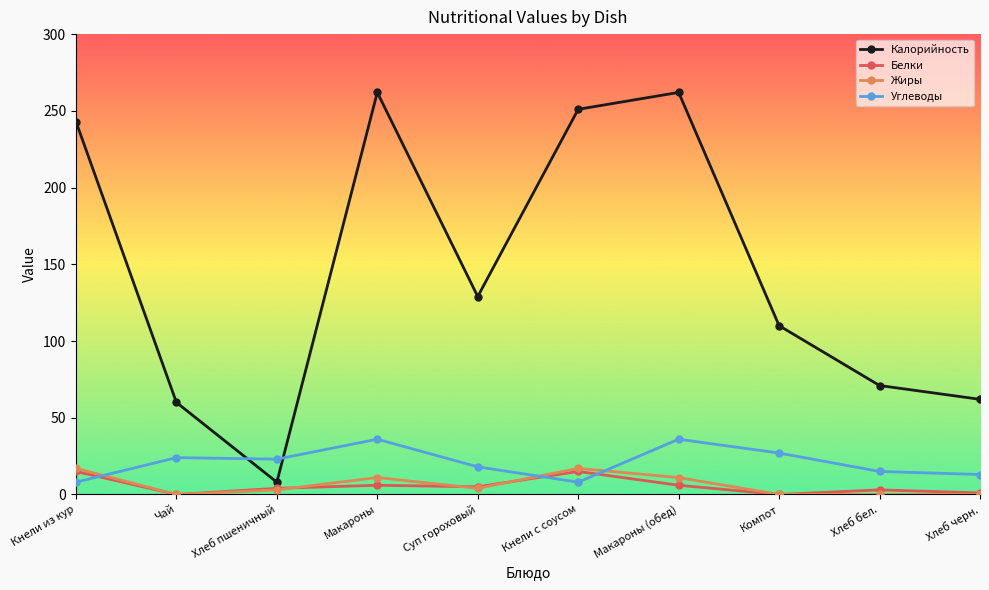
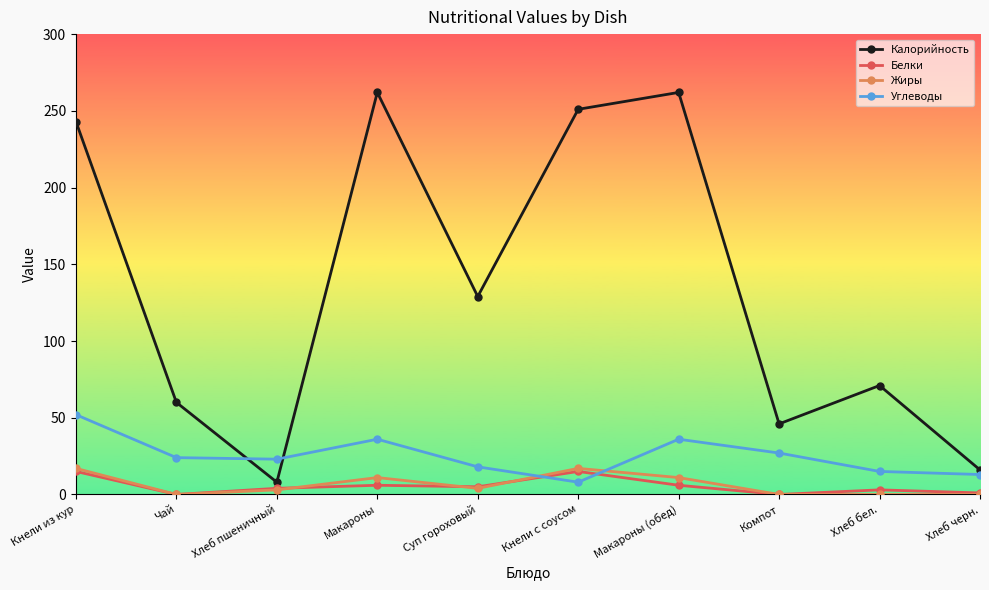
  {
    "Калорийность": {
      "Кнели из кур": 243,
      "Чай": 60,
      "Хлеб пшеничный": 8,
      "Макароны": 262,
      "Суп гороховый": 129,
      "Кнели с соусом": 251,
      "Макароны (обед)": 262,
-     "Компот": 110,
+     "Компот": 46,
      "Хлеб бел.": 71,
-     "Хлеб черн.": 62
+     "Хлеб черн.": 16
    },
    "Углеводы": {
-     "Кнели из кур": 8,
+     "Кнели из кур": 52,
      "Чай": 24,
      "Хлеб пшеничный": 23,
      "Макароны": 36,
      "Суп гороховый": 18,
      "Кнели с соусом": 8,
      "Макароны (обед)": 36,
      "Компот": 27,
      "Хлеб бел.": 15,
      "Хлеб черн.": 13
    }
  }
